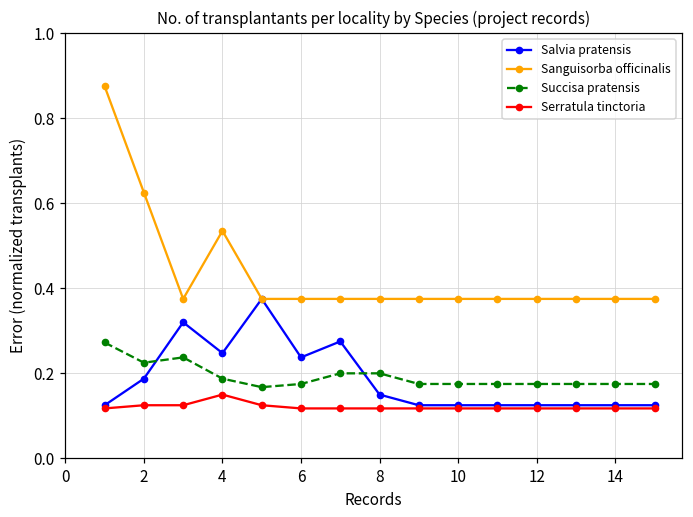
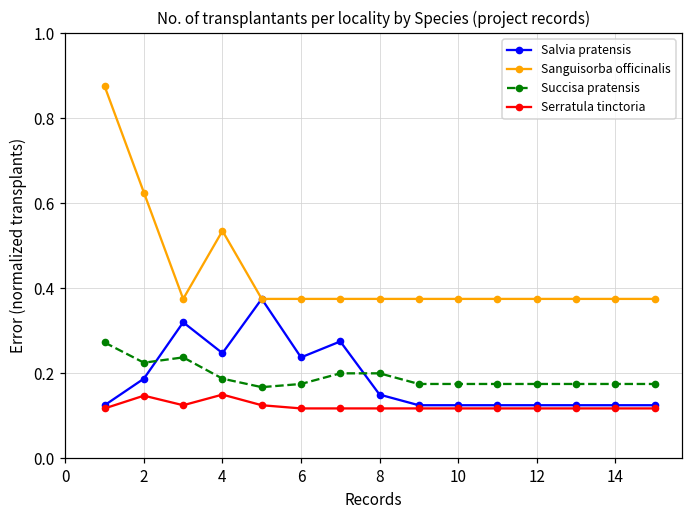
  {
    "Salvia pratensis": {
      "2": 0.19,
      "4": 0.25,
      "6": 0.24,
      "8": 0.15,
      "10": 0.13,
      "12": 0.13,
      "14": 0.13
    },
    "Sanguisorba officinalis": {
      "2": 0.63,
      "4": 0.54,
      "6": 0.38,
      "8": 0.38,
      "10": 0.38,
      "12": 0.38,
      "14": 0.38
    },
    "Succisa pratensis": {
      "2": 0.23,
      "4": 0.19,
      "6": 0.18,
      "8": 0.20,
      "10": 0.18,
      "12": 0.18,
      "14": 0.18
    },
    "Serratula tinctoria": {
-     "2": 0.13,
+     "2": 0.15,
      "4": 0.15,
      "6": 0.12,
      "8": 0.12,
      "10": 0.12,
      "12": 0.12,
      "14": 0.12
    }
  }
